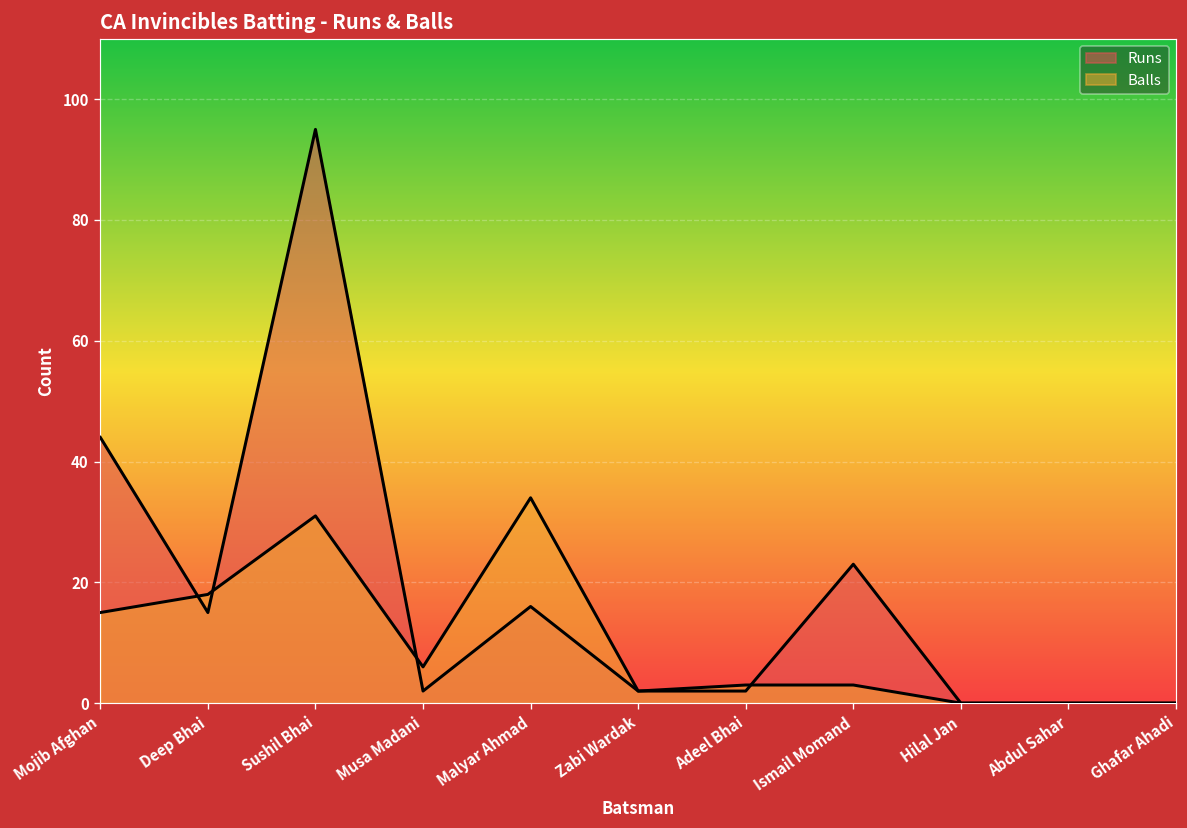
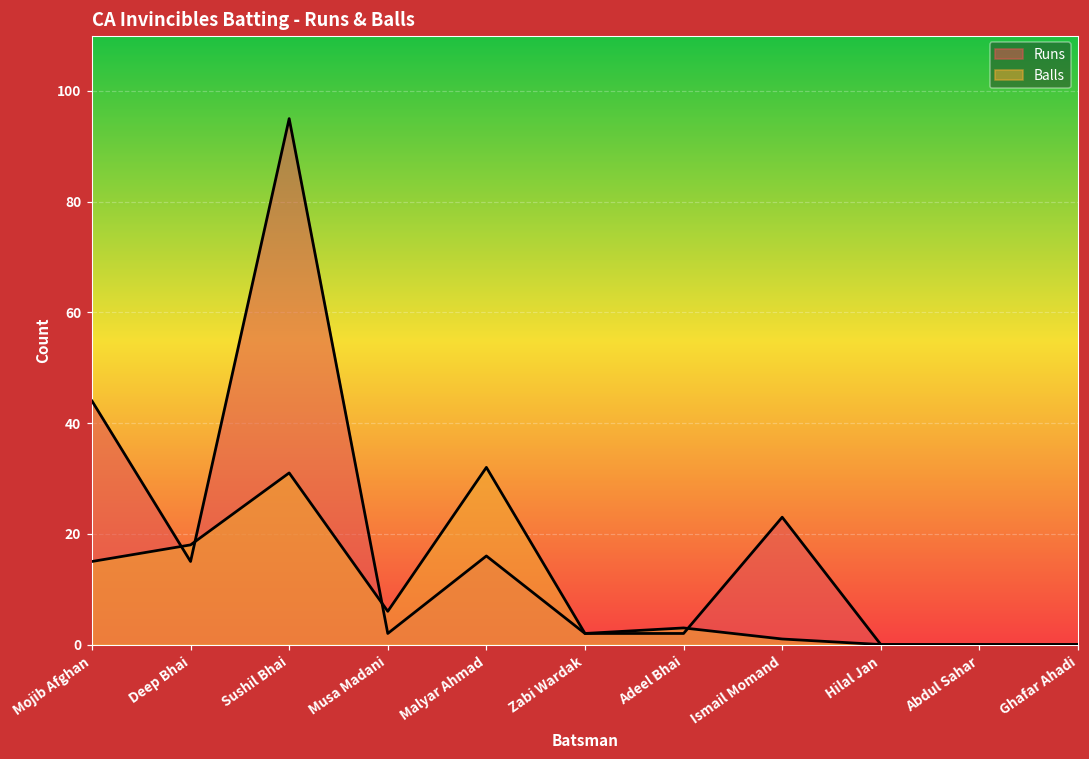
  {
    "Runs": {
      "Mojib Afghan": 44,
      "Deep Bhai": 15,
      "Sushil Bhai": 95,
      "Musa Madani": 2,
      "Malyar Ahmad": 16,
      "Adeel Bhai": 2,
      "Ismail Momand": 23
    },
    "Balls": {
      "Mojib Afghan": 15,
      "Deep Bhai": 18,
      "Sushil Bhai": 31,
      "Musa Madani": 6,
-     "Malyar Ahmad": 34,
+     "Malyar Ahmad": 32,
      "Adeel Bhai": 3,
-     "Ismail Momand": 3
+     "Ismail Momand": 1
    }
  }
